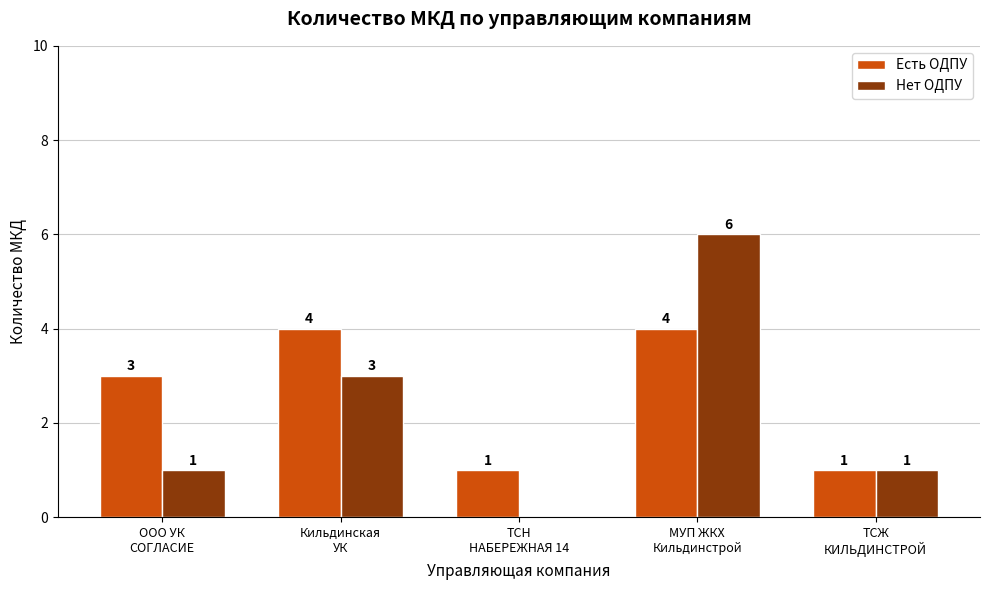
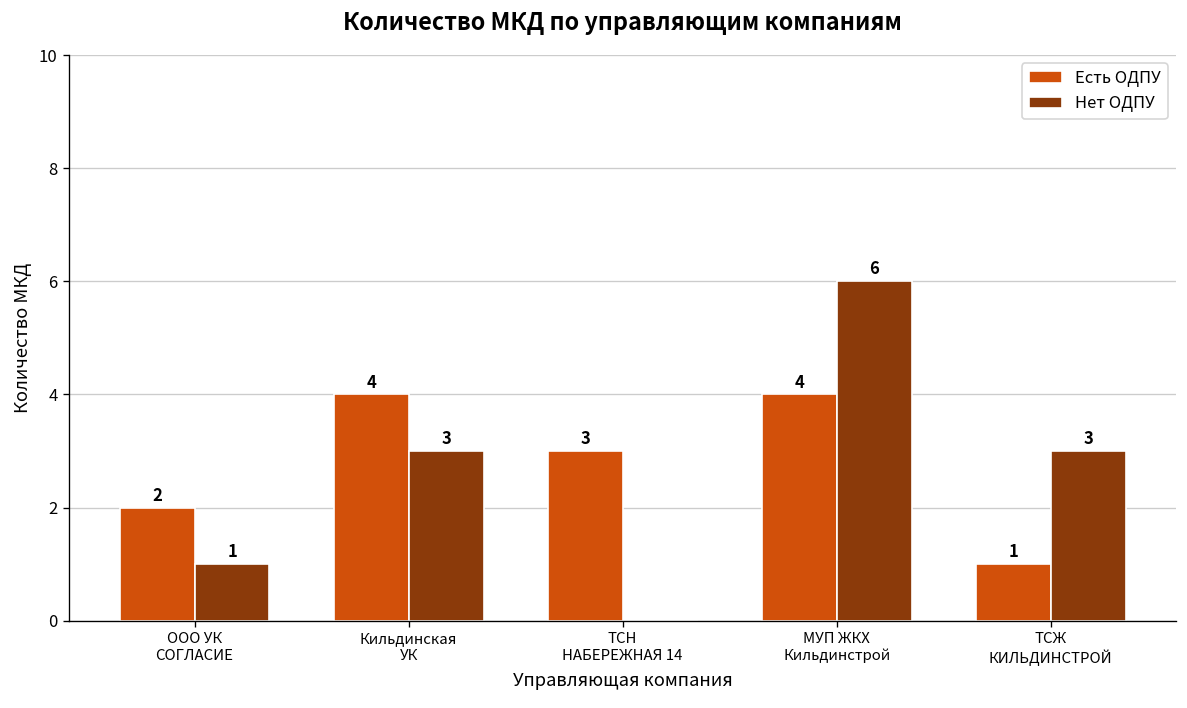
  {
    "Есть ОДПУ": {
-     "ООО УК СОГЛАСИЕ": 3,
+     "ООО УК СОГЛАСИЕ": 2,
      "Кильдинская УК": 4,
-     "ТСН НАБЕРЕЖНАЯ 14": 1,
+     "ТСН НАБЕРЕЖНАЯ 14": 3,
      "МУП ЖКХ Кильдинстрой": 4,
      "ТСЖ КИЛЬДИНСТРОЙ": 1
    },
    "Нет ОДПУ": {
      "ООО УК СОГЛАСИЕ": 1,
      "Кильдинская УК": 3,
      "МУП ЖКХ Кильдинстрой": 6,
-     "ТСЖ КИЛЬДИНСТРОЙ": 1
+     "ТСЖ КИЛЬДИНСТРОЙ": 3
    }
  }
